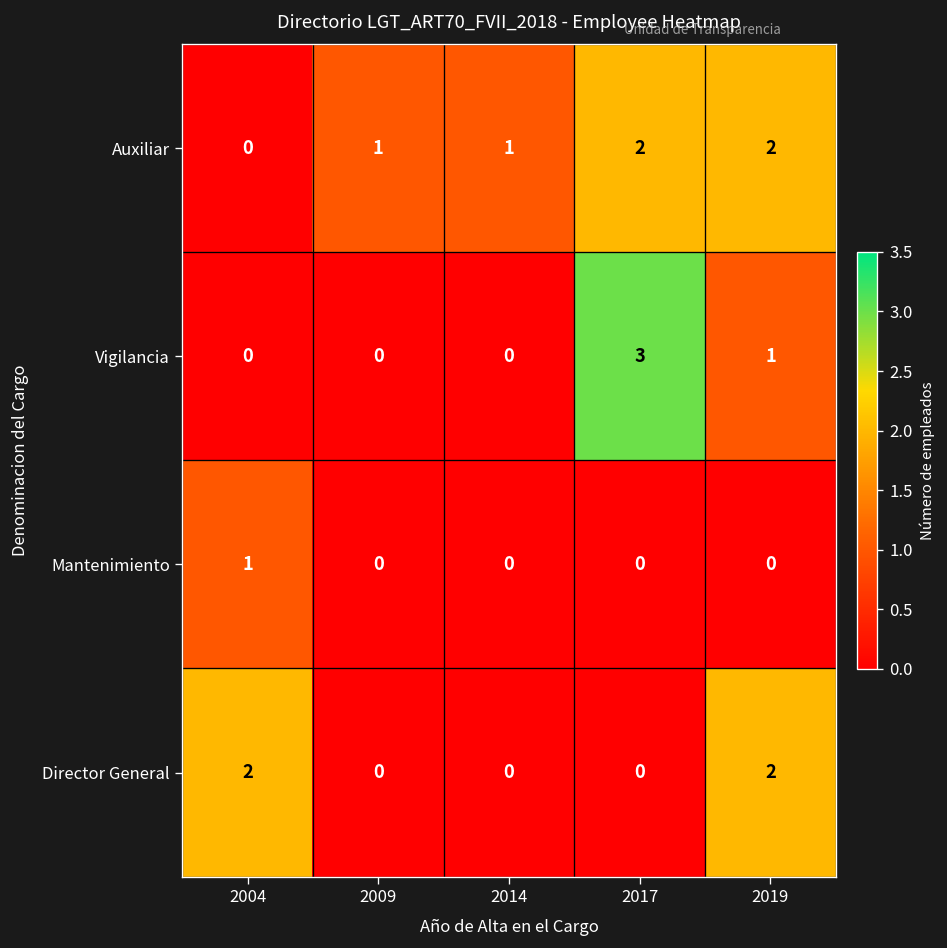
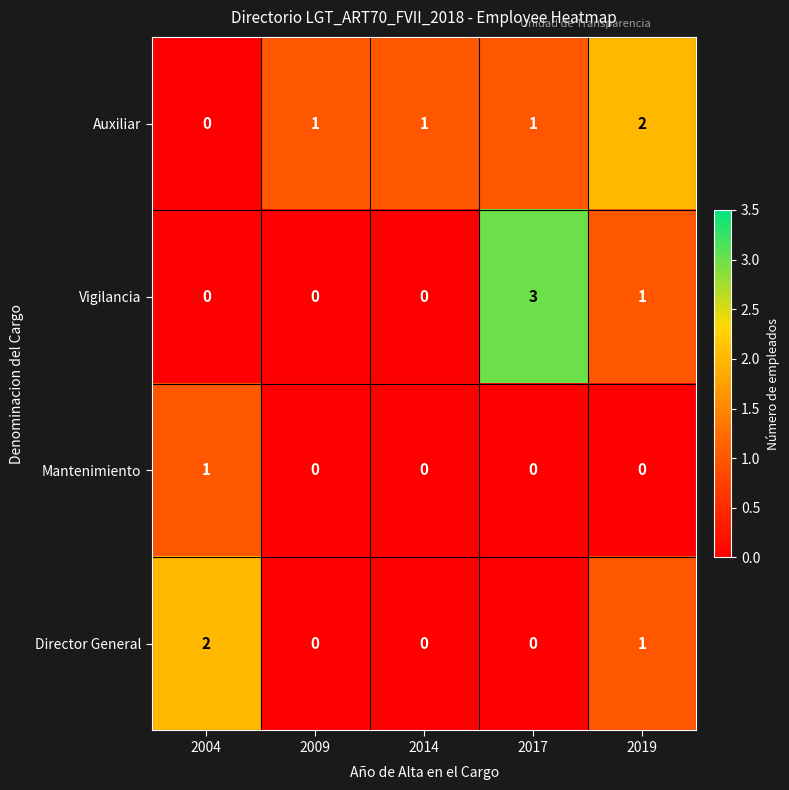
  {
    "Auxiliar": {
      "2004": 0,
      "2009": 1,
      "2014": 1,
-     "2017": 2,
+     "2017": 1,
      "2019": 2
    },
    "Vigilancia": {
      "2004": 0,
      "2009": 0,
      "2014": 0,
      "2017": 3,
      "2019": 1
    },
    "Mantenimiento": {
      "2004": 1,
      "2009": 0,
      "2014": 0,
      "2017": 0,
      "2019": 0
    },
    "Director General": {
      "2004": 2,
      "2009": 0,
      "2014": 0,
      "2017": 0,
-     "2019": 2
+     "2019": 1
    }
  }
